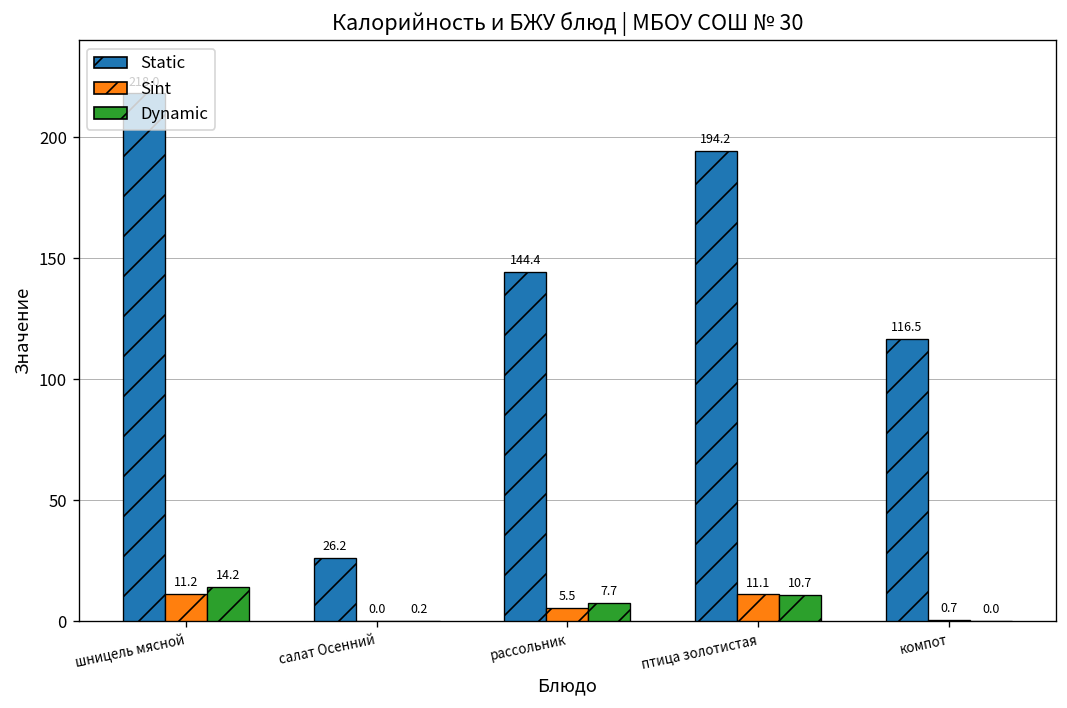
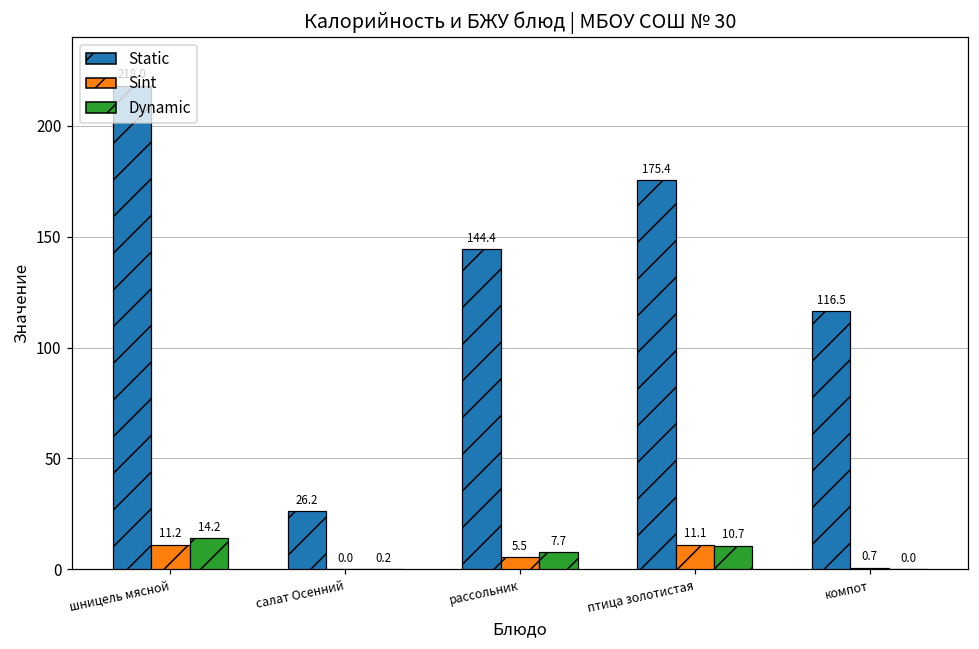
  {
    "Static": {
      "салат Осенний": 26.2,
      "рассольник": 144.4,
-     "птица золотистая": 194.2,
+     "птица золотистая": 175.4,
      "компот": 116.5
    },
    "Sint": {
      "шницель мясной": 11.2,
      "салат Осенний": 0.0,
      "рассольник": 5.5,
      "птица золотистая": 11.1,
      "компот": 0.7
    },
    "Dynamic": {
      "шницель мясной": 14.2,
      "салат Осенний": 0.2,
      "рассольник": 7.7,
      "птица золотистая": 10.7,
      "компот": 0.0
    }
  }
